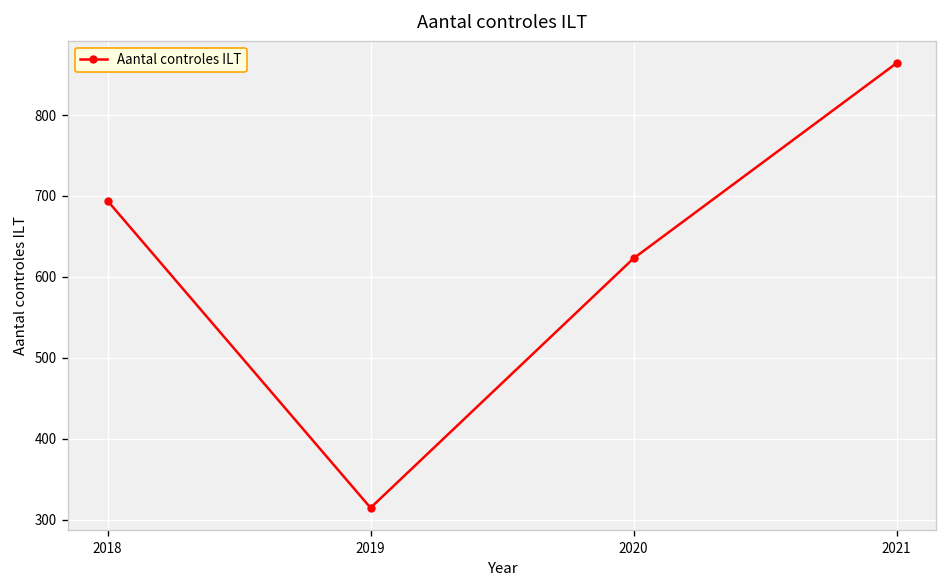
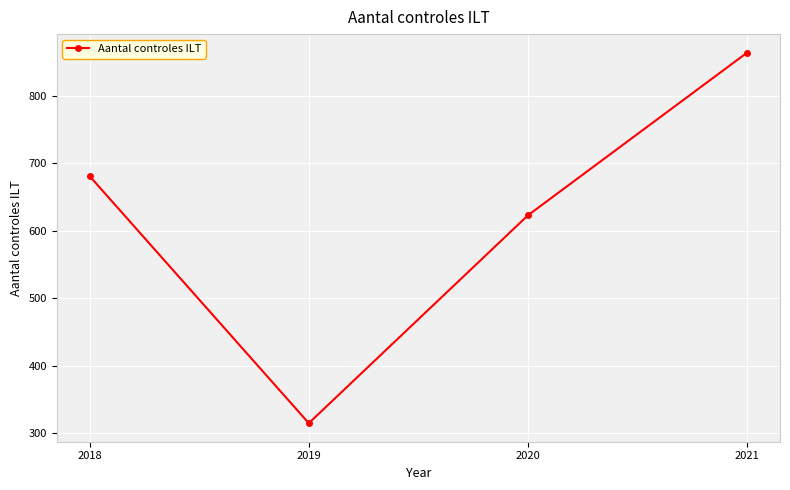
  {
-   "2018": 690,
+   "2018": 680,
    "2019": 320,
    "2020": 620,
    "2021": 860
  }
